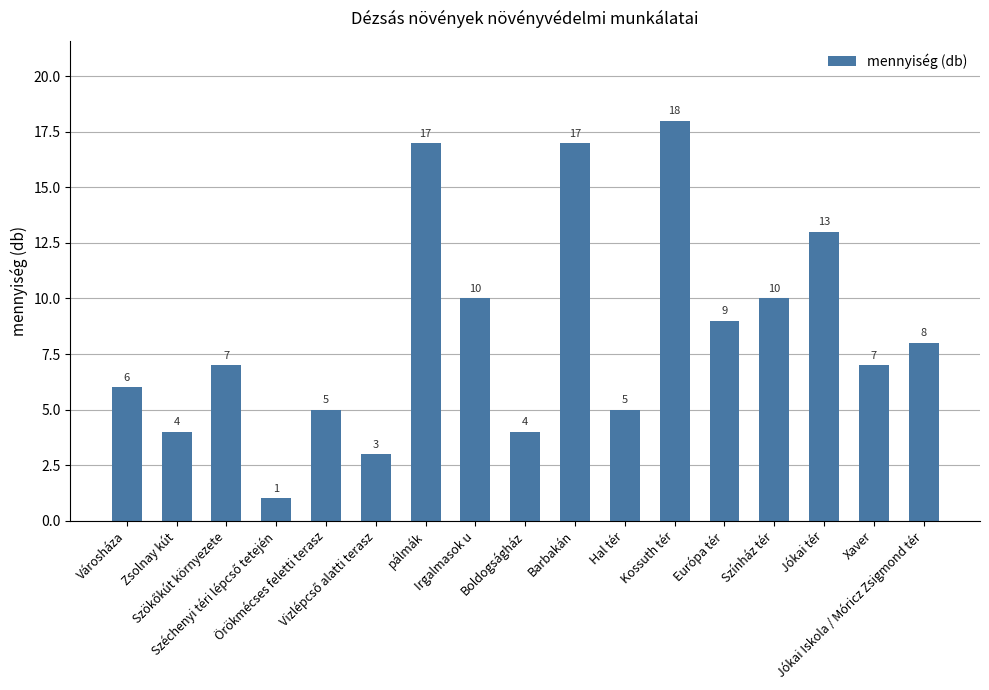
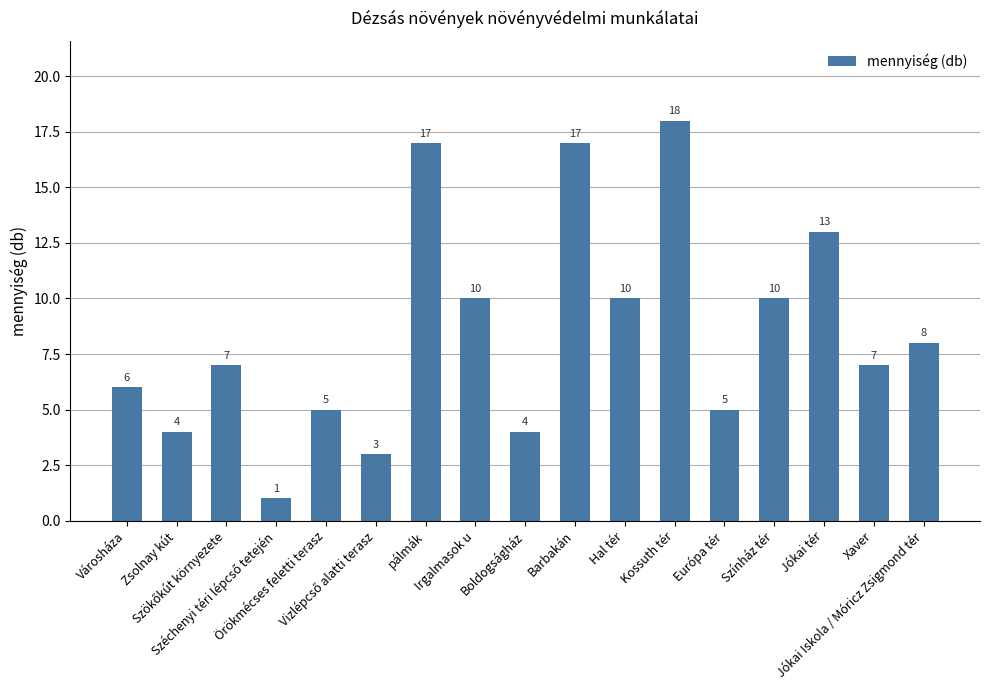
  {
    "Városháza": 6,
    "Zsolnay kút": 4,
    "Szökőkút környezete": 7,
    "Széchenyi téri lépcső tetején": 1,
    "Örökmécses feletti terasz": 5,
    "Vizlépcső alatti terasz": 3,
    "pálmák": 17,
    "Irgalmasok u": 10,
    "Boldogságház": 4,
    "Barbakán": 17,
-   "Hal tér": 5,
+   "Hal tér": 10,
    "Kossuth tér": 18,
-   "Európa tér": 9,
+   "Európa tér": 5,
    "Színház tér": 10,
    "Jókai tér": 13,
    "Xaver": 7,
    "Jókai Iskola / Móricz Zsigmond tér": 8
  }
